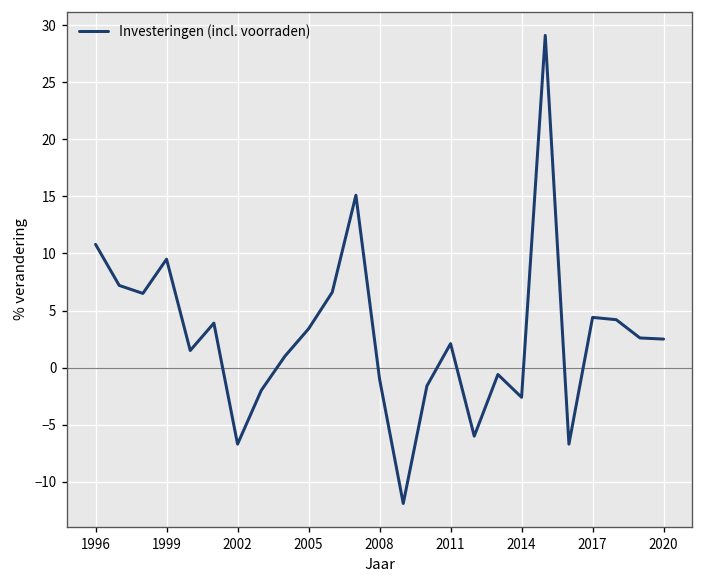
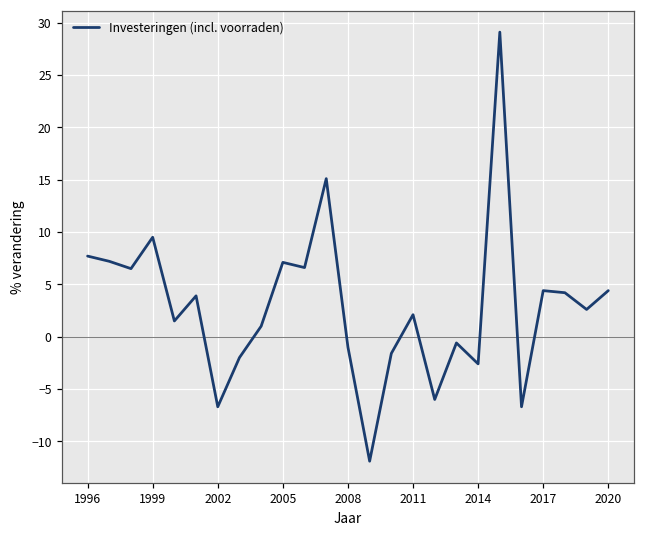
  {
-   "1996": 11,
+   "1996": 8,
    "1999": 10,
    "2002": -7,
-   "2005": 3,
+   "2005": 7,
    "2008": -1,
    "2011": 2,
    "2014": -3,
    "2017": 4,
-   "2020": 3
+   "2020": 4
  }
